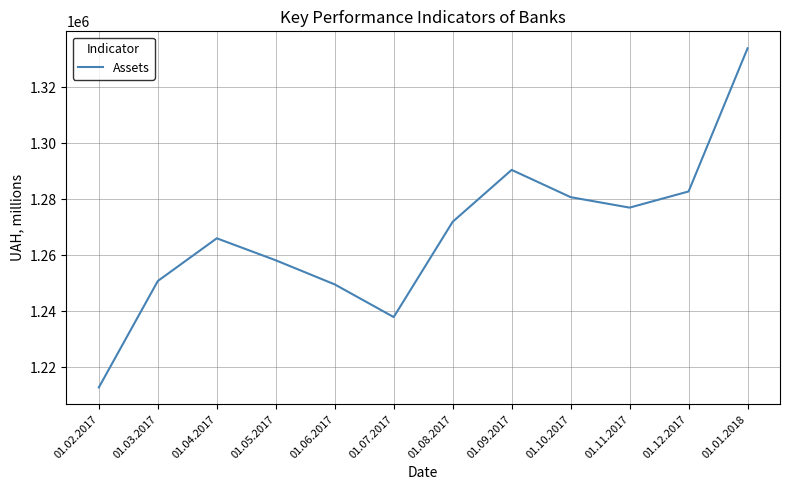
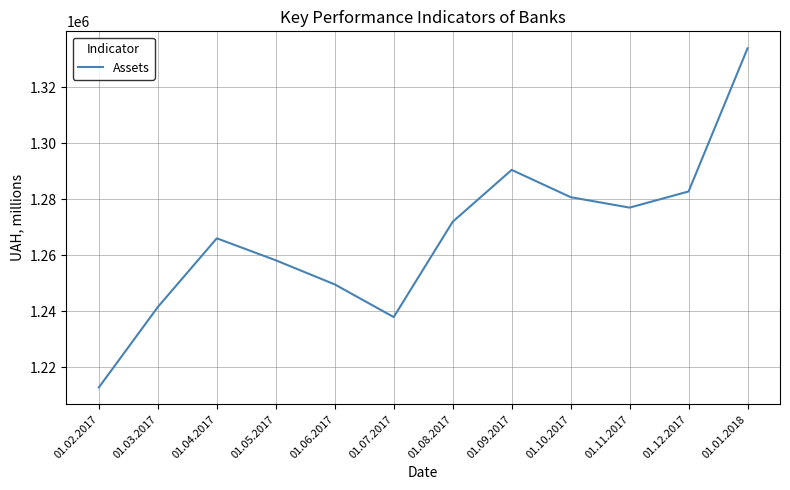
  {
    "01.02.2017": 1213000,
-   "01.03.2017": 1251000,
+   "01.03.2017": 1242000,
    "01.04.2017": 1266000,
    "01.05.2017": 1258000,
    "01.06.2017": 1250000,
    "01.07.2017": 1238000,
    "01.08.2017": 1272000,
    "01.09.2017": 1290000,
    "01.10.2017": 1281000,
    "01.11.2017": 1277000,
    "01.12.2017": 1283000,
    "01.01.2018": 1334000
  }
